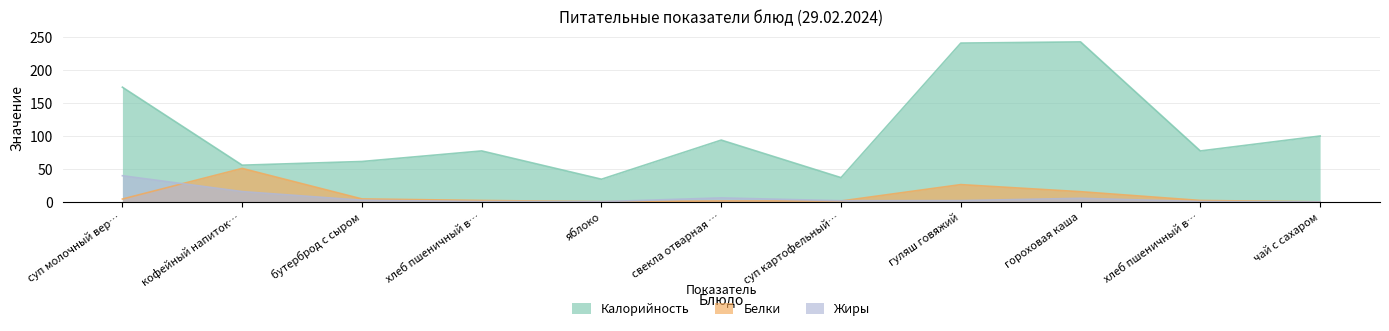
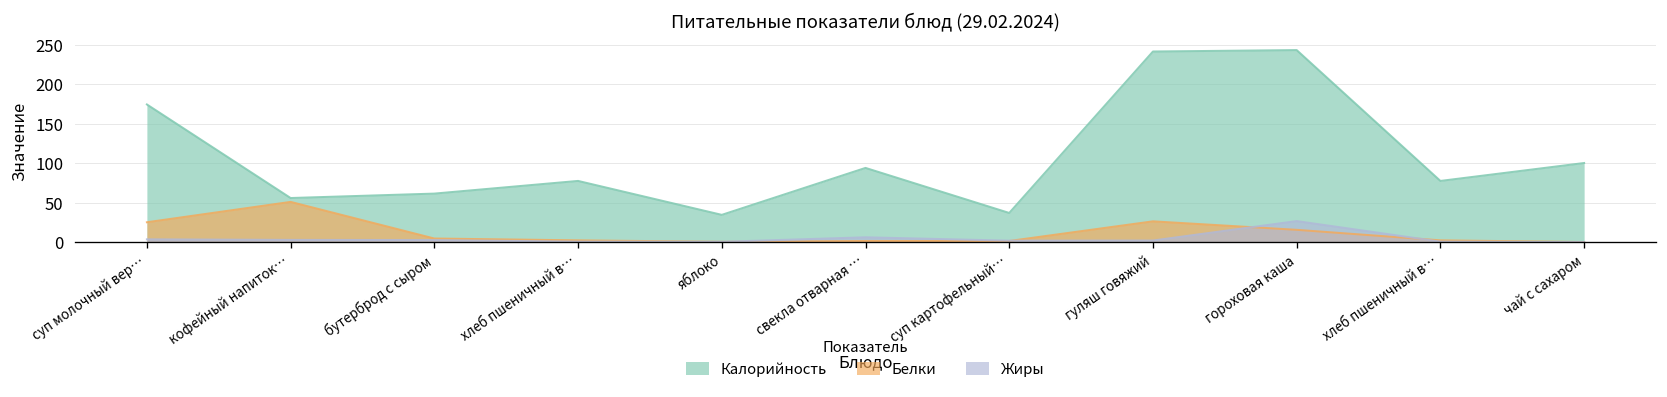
  {
    "Калорийность": {
      "суп молочный вер…": 170,
      "кофейный напиток…": 60,
      "бутерброд с сыром": 60,
      "яблоко": 30,
      "свекла отварная …": 90,
      "суп картофельный…": 40,
      "гуляш говяжий": 240,
      "гороховая каша": 240,
      "чай с сахаром": 100
    },
    "Белки": {
-     "суп молочный вер…": 0,
+     "суп молочный вер…": 30,
      "кофейный напиток…": 50,
      "свекла отварная …": 0,
      "гуляш говяжий": 30,
      "гороховая каша": 20
    },
    "Жиры": {
-     "суп молочный вер…": 40,
-     "кофейный напиток…": 20,
+     "суп молочный вер…": 0,
+     "кофейный напиток…": 0,
      "свекла отварная …": 10,
      "гуляш говяжий": 0,
-     "гороховая каша": 10
+     "гороховая каша": 30
    }
  }
